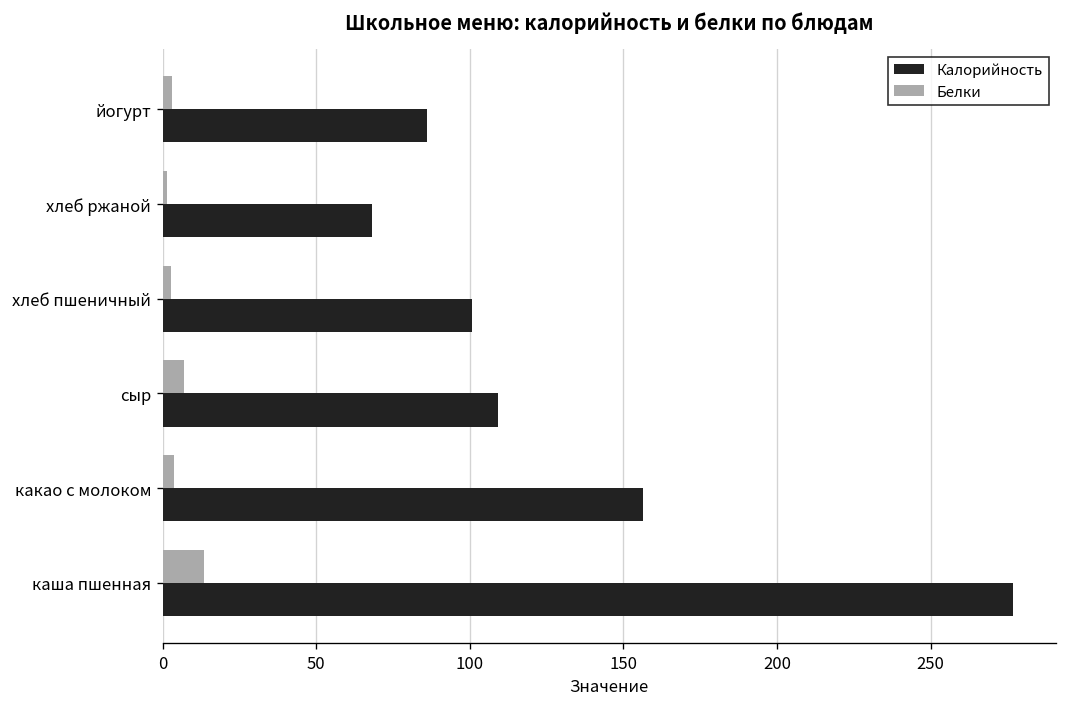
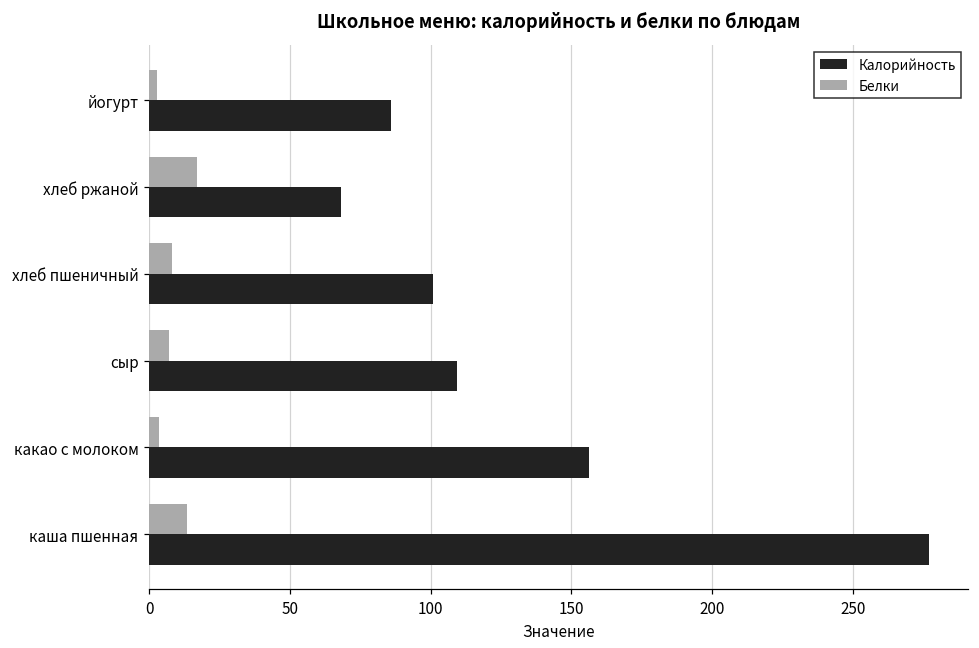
  {
    "Калорийность": {
      "йогурт": 86,
      "хлеб ржаной": 68,
      "хлеб пшеничный": 101,
      "сыр": 109,
      "какао с молоком": 156,
      "каша пшенная": 277
    },
    "Белки": {
      "йогурт": 3,
-     "хлеб ржаной": 1,
-     "хлеб пшеничный": 3,
+     "хлеб ржаной": 17,
+     "хлеб пшеничный": 8,
      "сыр": 7,
      "какао с молоком": 4,
      "каша пшенная": 14
    }
  }
